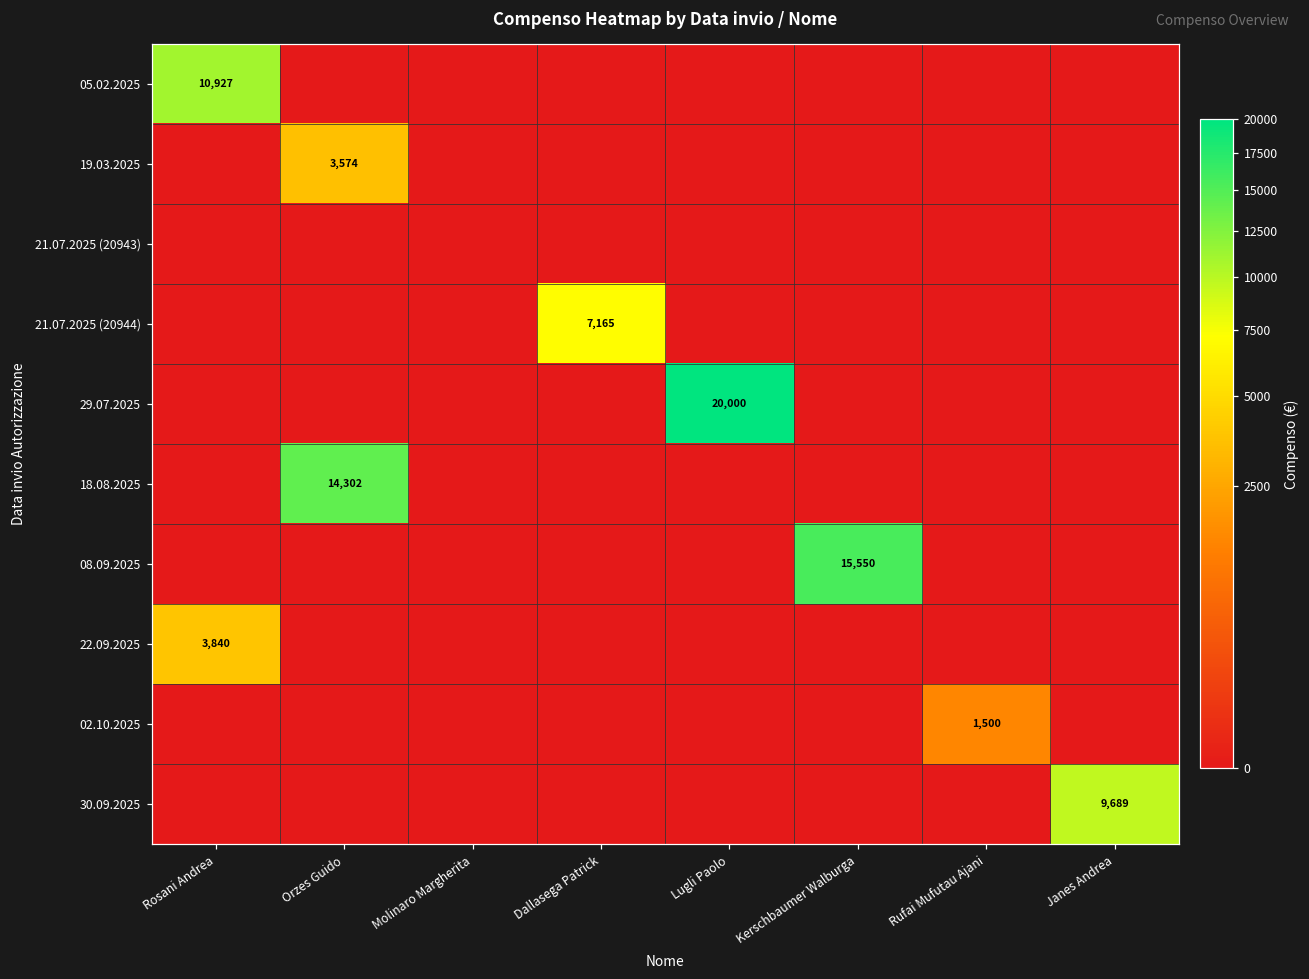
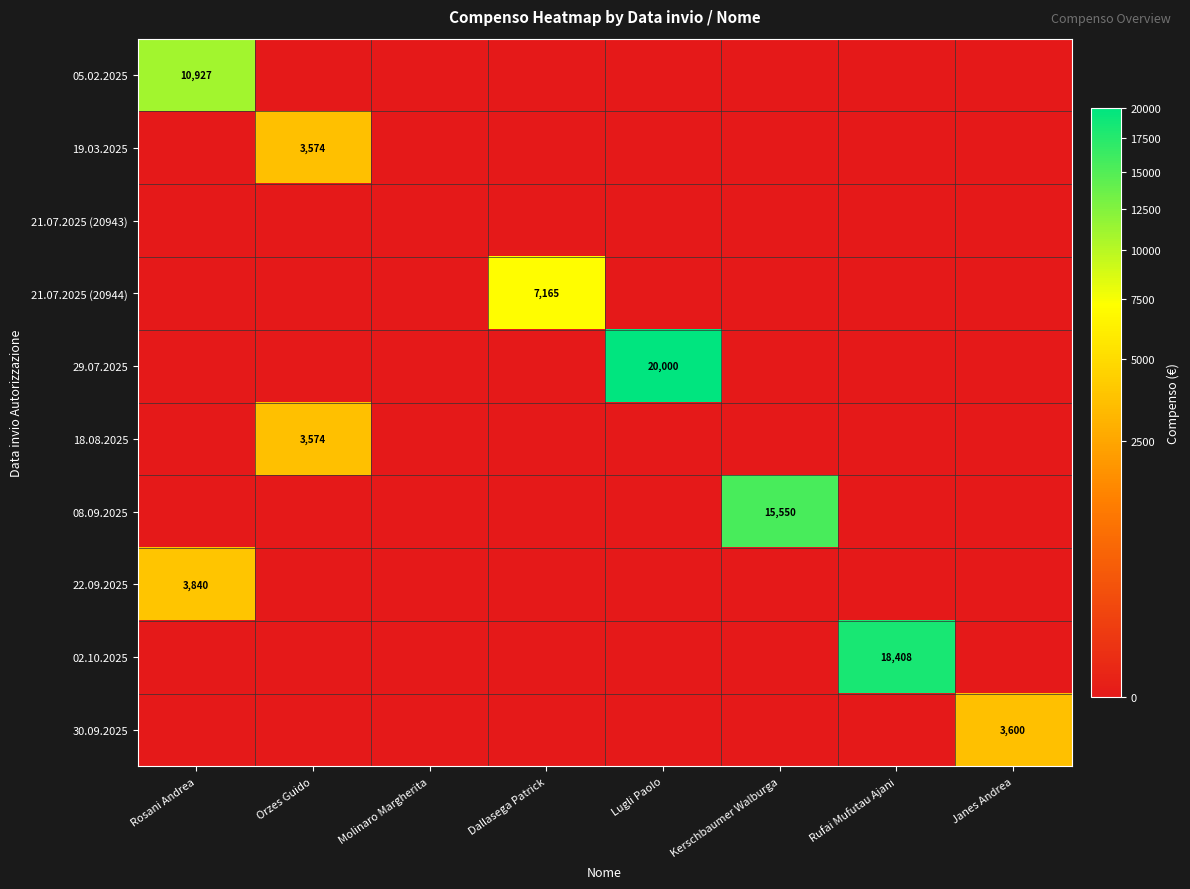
  {
    "05.02.2025": {
      "Rosani Andrea": "10,927"
    },
    "19.03.2025": {
      "Orzes Guido": "3,574"
    },
    "21.07.2025 (20944)": {
      "Dallasega Patrick": "7,165"
    },
    "29.07.2025": {
      "Lugli Paolo": "20,000"
    },
    "18.08.2025": {
-     "Orzes Guido": "14,302"
+     "Orzes Guido": "3,574"
    },
    "08.09.2025": {
      "Kerschbaumer Walburga": "15,550"
    },
    "22.09.2025": {
      "Rosani Andrea": "3,840"
    },
    "02.10.2025": {
-     "Rufai Mufutau Ajani": "1,500"
+     "Rufai Mufutau Ajani": "18,408"
    },
    "30.09.2025": {
-     "Janes Andrea": "9,689"
+     "Janes Andrea": "3,600"
    }
  }
